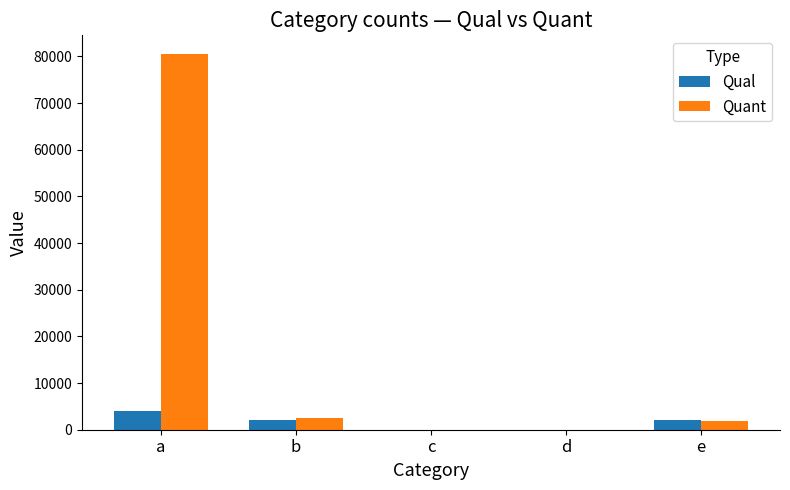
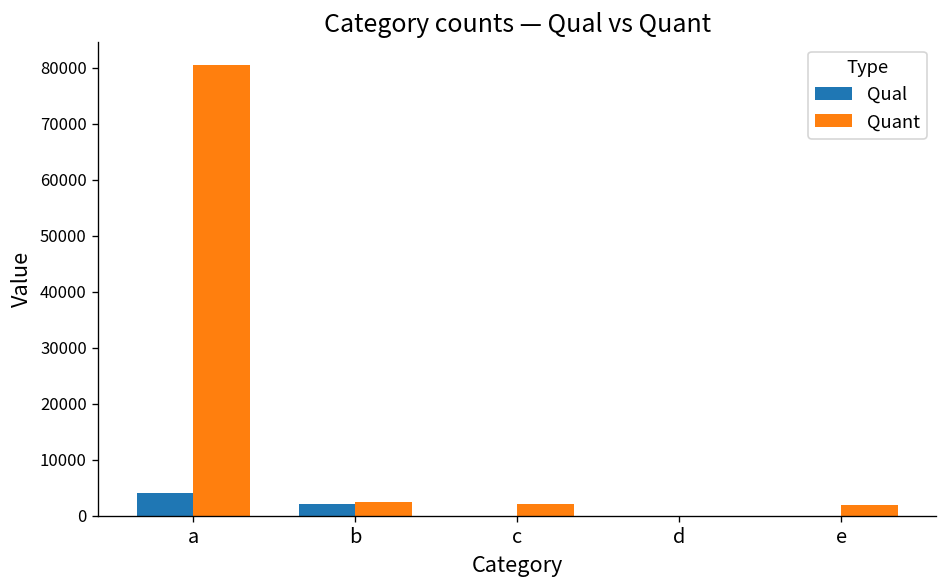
  {
    "Qual": {
      "a": 4000,
      "b": 2000,
-     "e": 2000
+     "e": 0
    },
    "Quant": {
      "a": 81000,
      "b": 3000,
-     "c": 0,
+     "c": 2000,
      "e": 2000
    }
  }
